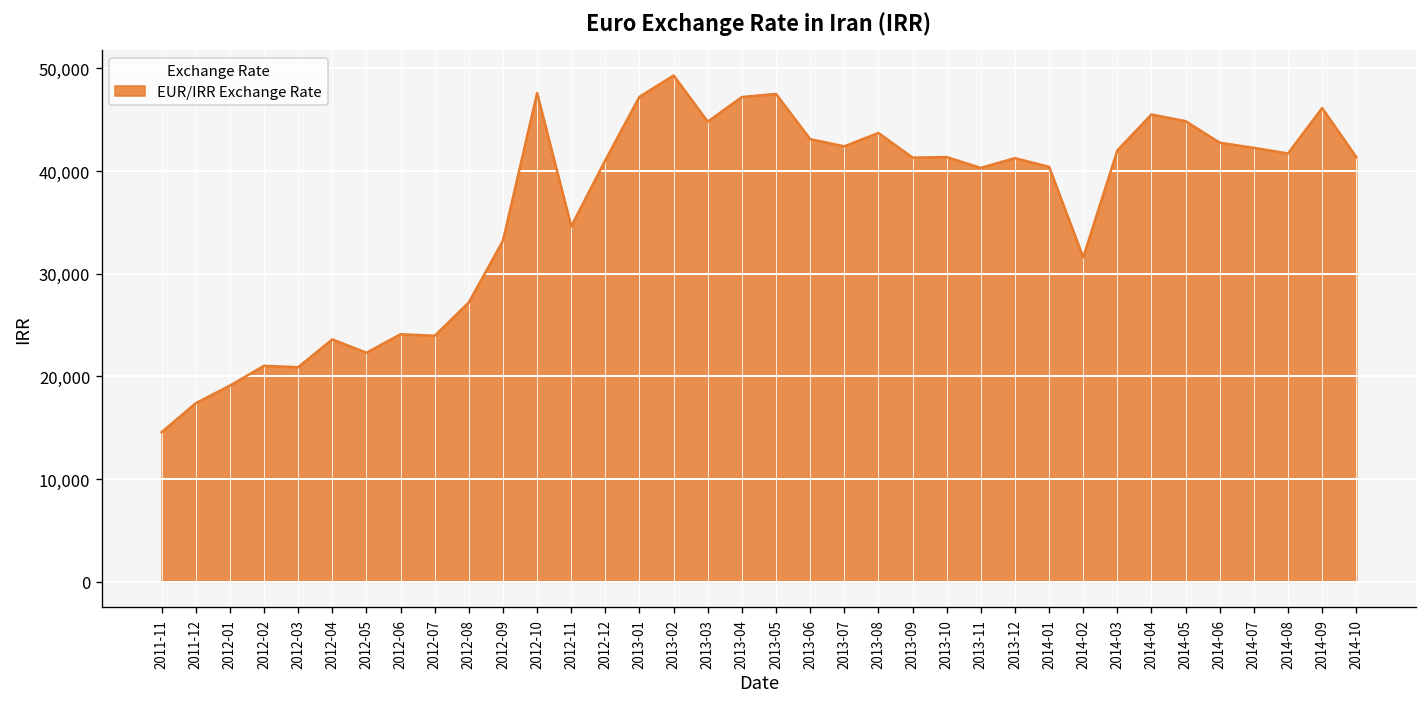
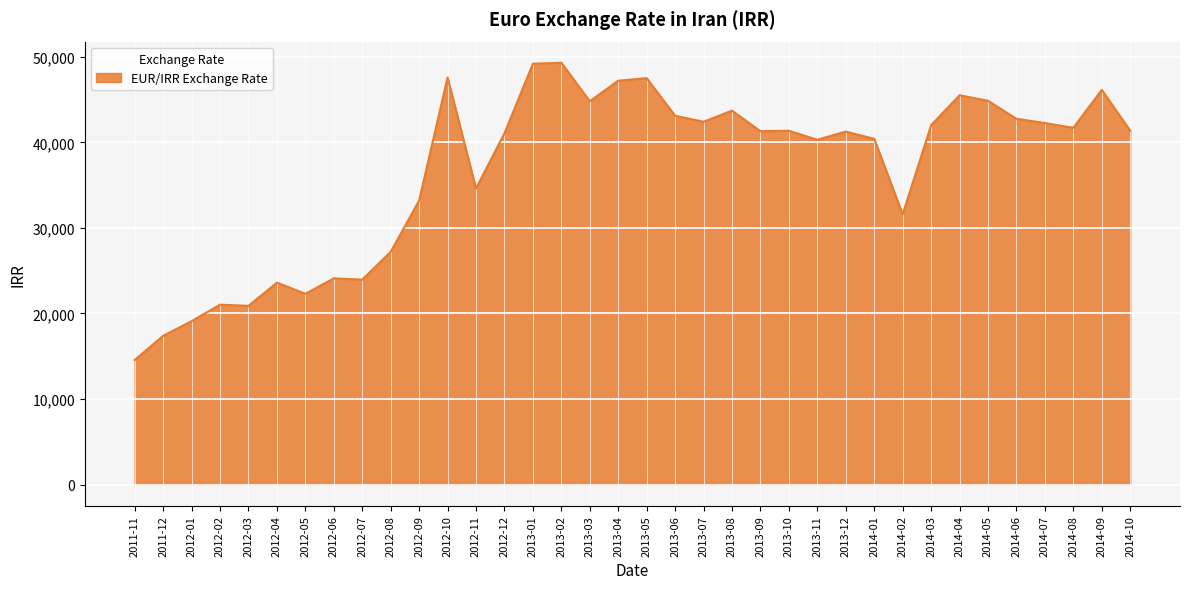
  {
    "2011-11": "15,000",
    "2011-12": "17,000",
    "2012-01": "19,000",
    "2012-02": "21,000",
    "2012-03": "21,000",
    "2012-04": "24,000",
    "2012-05": "22,000",
    "2012-06": "24,000",
    "2012-07": "24,000",
    "2012-08": "27,000",
    "2012-09": "33,000",
    "2012-10": "48,000",
    "2012-11": "35,000",
    "2012-12": "41,000",
-   "2013-01": "47,000",
+   "2013-01": "49,000",
    "2013-02": "49,000",
    "2013-03": "45,000",
    "2013-04": "47,000",
    "2013-05": "48,000",
    "2013-06": "43,000",
    "2013-07": "42,000",
    "2013-08": "44,000",
    "2013-09": "41,000",
    "2013-10": "41,000",
    "2013-11": "40,000",
    "2013-12": "41,000",
    "2014-01": "40,000",
    "2014-02": "32,000",
    "2014-03": "42,000",
    "2014-04": "46,000",
    "2014-05": "45,000",
    "2014-06": "43,000",
    "2014-07": "42,000",
    "2014-08": "42,000",
    "2014-09": "46,000",
    "2014-10": "41,000"
  }
